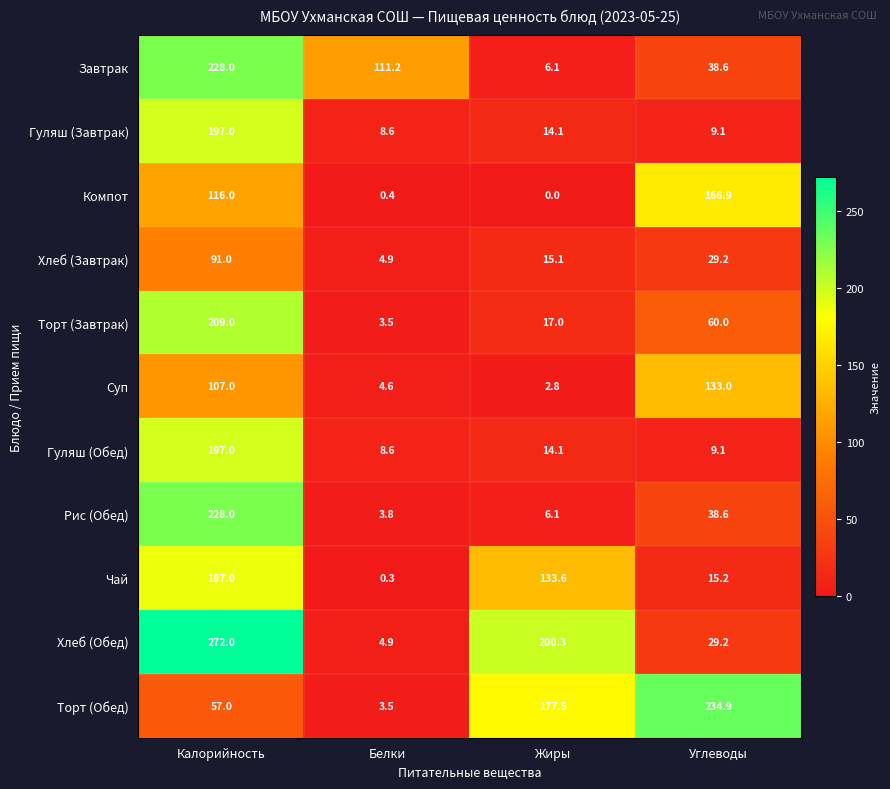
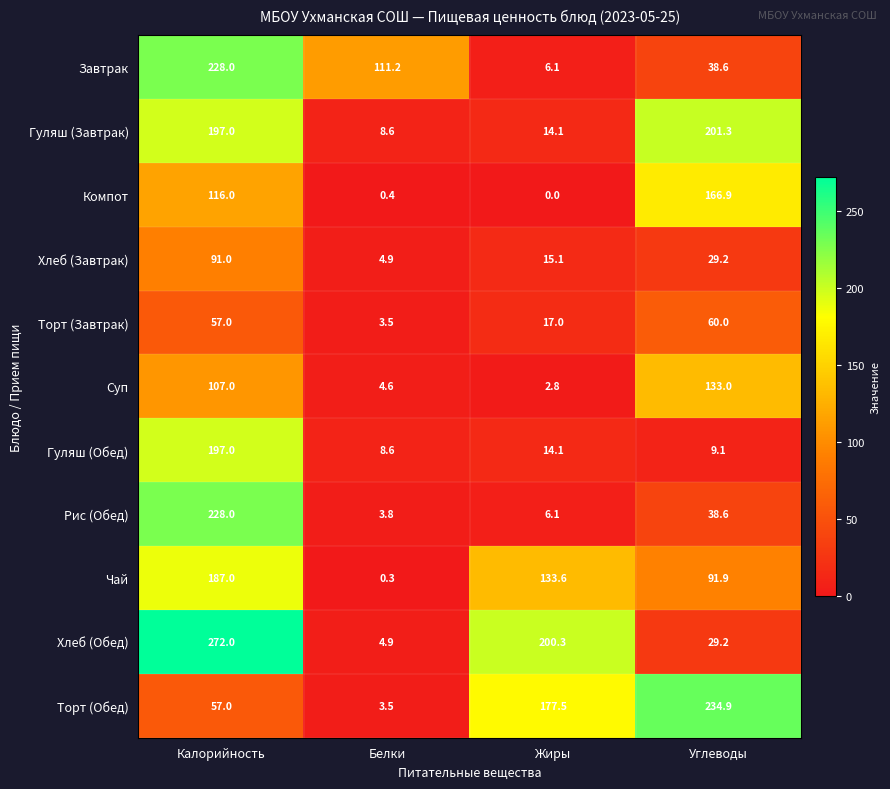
  {
    "Завтрак": {
      "Калорийность": 228.0,
      "Белки": 111.2,
      "Жиры": 6.1,
      "Углеводы": 38.6
    },
    "Гуляш (Завтрак)": {
      "Калорийность": 197.0,
      "Белки": 8.6,
      "Жиры": 14.1,
-     "Углеводы": 9.1
+     "Углеводы": 201.3
    },
    "Компот": {
      "Калорийность": 116.0,
      "Белки": 0.4,
      "Жиры": 0.0,
      "Углеводы": 166.9
    },
    "Хлеб (Завтрак)": {
      "Калорийность": 91.0,
      "Белки": 4.9,
      "Жиры": 15.1,
      "Углеводы": 29.2
    },
    "Торт (Завтрак)": {
-     "Калорийность": 209.0,
+     "Калорийность": 57.0,
      "Белки": 3.5,
      "Жиры": 17.0,
      "Углеводы": 60.0
    },
    "Суп": {
      "Калорийность": 107.0,
      "Белки": 4.6,
      "Жиры": 2.8,
      "Углеводы": 133.0
    },
    "Гуляш (Обед)": {
      "Калорийность": 197.0,
      "Белки": 8.6,
      "Жиры": 14.1,
      "Углеводы": 9.1
    },
    "Рис (Обед)": {
      "Калорийность": 228.0,
      "Белки": 3.8,
      "Жиры": 6.1,
      "Углеводы": 38.6
    },
    "Чай": {
      "Калорийность": 187.0,
      "Белки": 0.3,
      "Жиры": 133.6,
-     "Углеводы": 15.2
+     "Углеводы": 91.9
    },
    "Хлеб (Обед)": {
      "Калорийность": 272.0,
      "Белки": 4.9,
      "Жиры": 200.3,
      "Углеводы": 29.2
    },
    "Торт (Обед)": {
      "Калорийность": 57.0,
      "Белки": 3.5,
      "Жиры": 177.5,
      "Углеводы": 234.9
    }
  }
